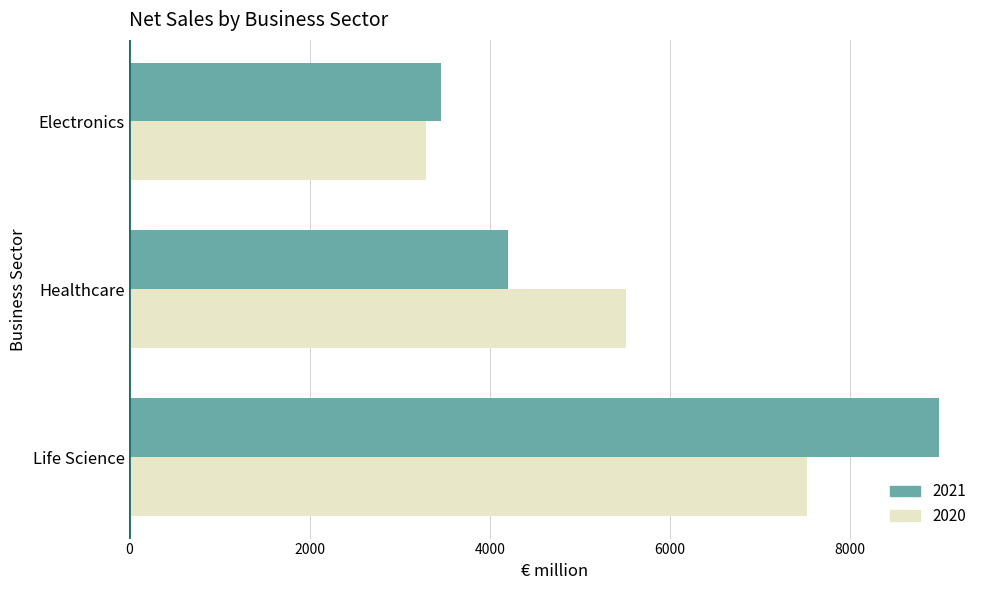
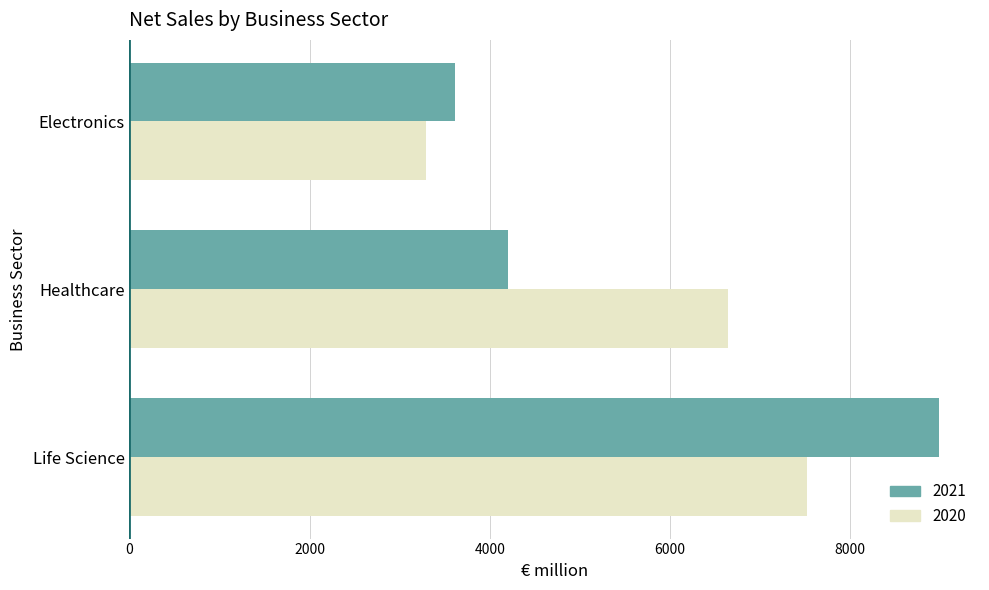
  {
    "2021": {
-     "Electronics": 3500,
+     "Electronics": 3600,
      "Healthcare": 4200,
      "Life Science": 9000
    },
    "2020": {
      "Electronics": 3300,
-     "Healthcare": 5500,
+     "Healthcare": 6600,
      "Life Science": 7500
    }
  }
